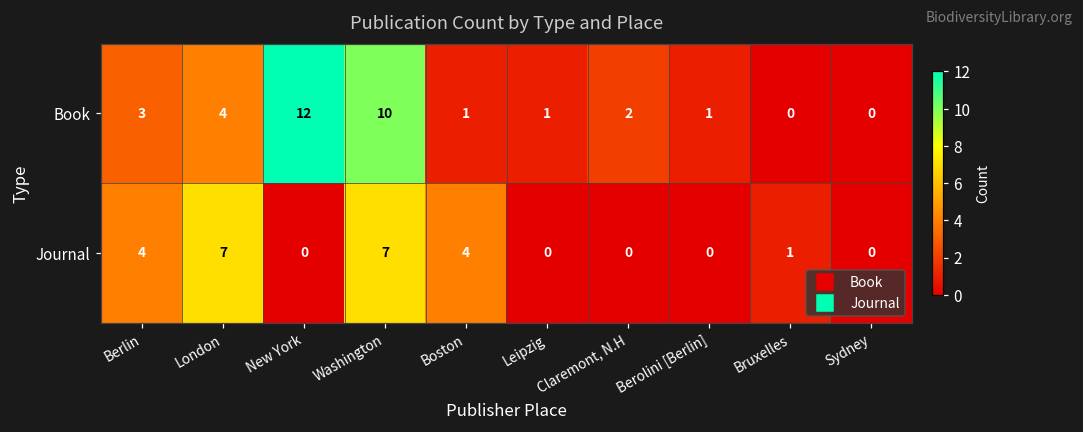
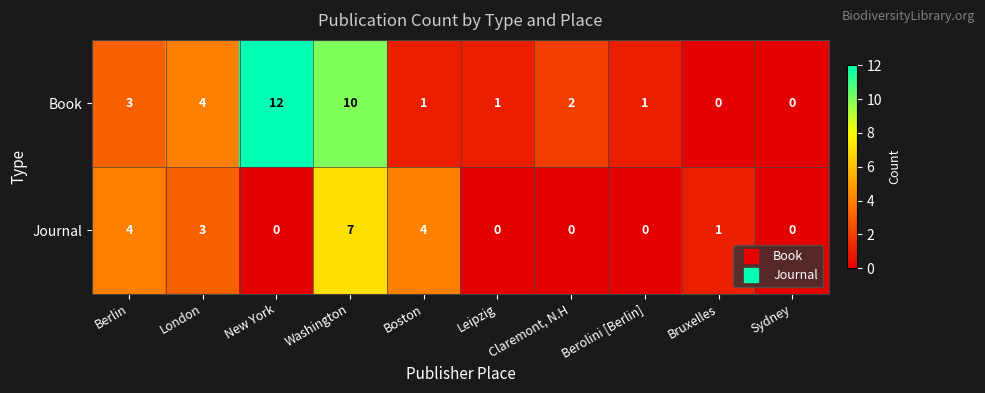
  {
    "Book": {
      "Berlin": 3,
      "London": 4,
      "New York": 12,
      "Washington": 10,
      "Boston": 1,
      "Leipzig": 1,
      "Claremont, N.H": 2,
      "Berolini [Berlin]": 1,
      "Bruxelles": 0,
      "Sydney": 0
    },
    "Journal": {
      "Berlin": 4,
-     "London": 7,
+     "London": 3,
      "New York": 0,
      "Washington": 7,
      "Boston": 4,
      "Leipzig": 0,
      "Claremont, N.H": 0,
      "Berolini [Berlin]": 0,
      "Bruxelles": 1,
      "Sydney": 0
    }
  }
